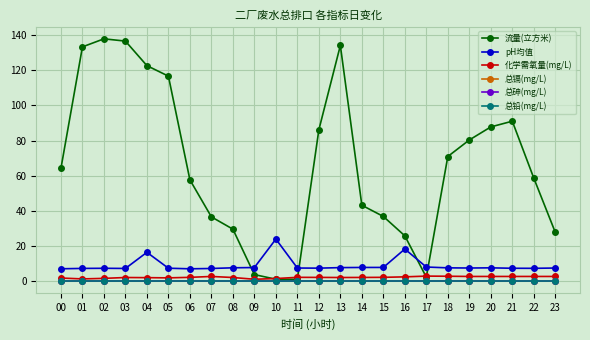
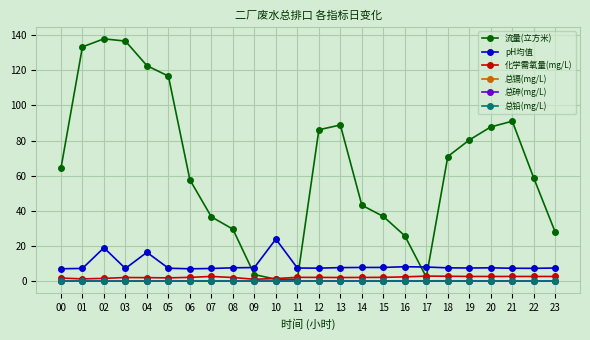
  {
    "流量(立方米)": {
      "00": 64,
      "01": 133,
      "02": 138,
      "03": 137,
      "04": 123,
      "05": 117,
      "06": 58,
      "07": 37,
      "08": 30,
      "09": 4,
      "12": 86,
-     "13": 134,
+     "13": 89,
      "14": 43,
      "15": 37,
      "16": 26,
      "18": 71,
      "19": 80,
      "20": 88,
      "21": 91,
      "22": 59,
      "23": 28
    },
    "pH均值": {
      "00": 7,
      "01": 7,
-     "02": 7,
+     "02": 19,
      "03": 7,
      "04": 16,
      "05": 7,
      "06": 7,
      "07": 7,
      "08": 8,
      "09": 8,
      "10": 24,
      "11": 7,
      "12": 7,
      "13": 8,
      "14": 8,
      "15": 8,
-     "16": 18,
+     "16": 8,
      "17": 8,
      "18": 8,
      "19": 7,
      "20": 8,
      "21": 7,
      "22": 7,
      "23": 7
    },
    "化学需氧量(mg/L)": {
      "00": 2,
      "02": 2,
      "03": 2,
      "04": 2,
      "05": 2,
      "06": 2,
      "07": 3,
      "08": 2,
      "12": 2,
      "13": 2,
      "14": 2,
      "15": 2,
      "16": 2,
      "18": 3,
      "19": 3,
      "20": 3,
      "21": 3,
      "22": 3,
      "23": 3
    },
    "总铅(mg/L)": {
      "00": 0,
      "02": 0,
      "03": 0,
      "04": 0,
      "05": 0,
      "06": 0,
      "07": 0,
      "08": 0,
      "12": 0,
      "13": 0,
      "14": 0,
      "15": 0,
      "16": 0,
      "17": 0,
      "18": 0,
      "19": 0,
      "20": 0,
      "21": 0,
      "22": 0,
      "23": 0
    }
  }
